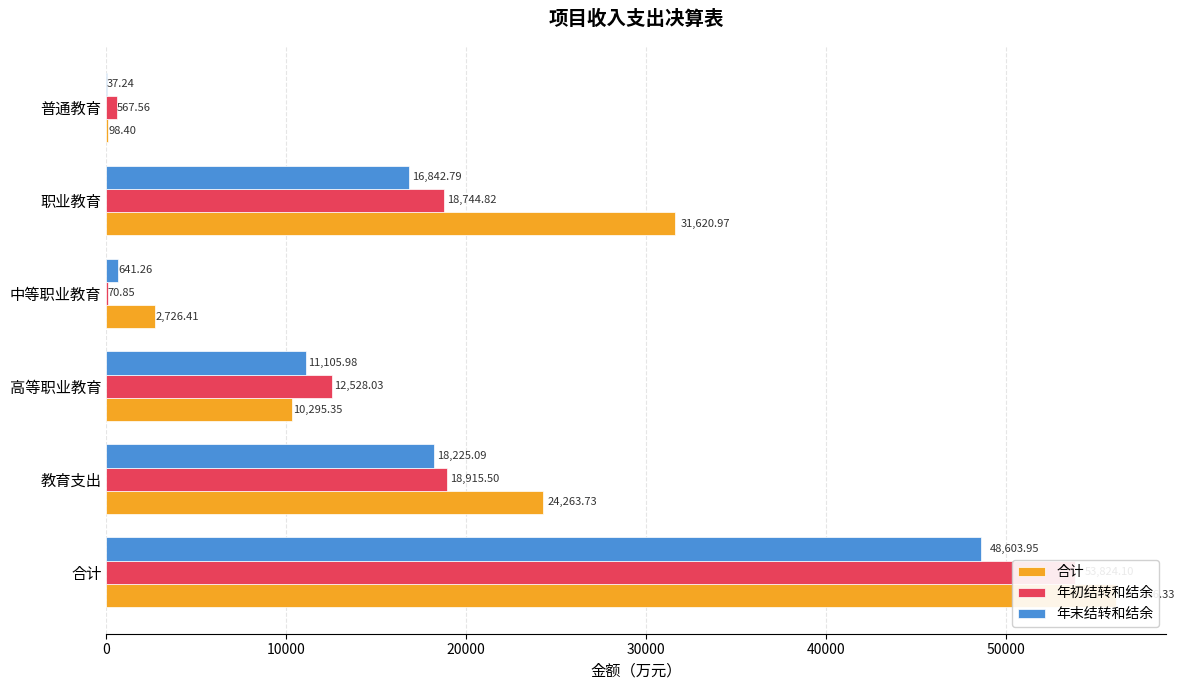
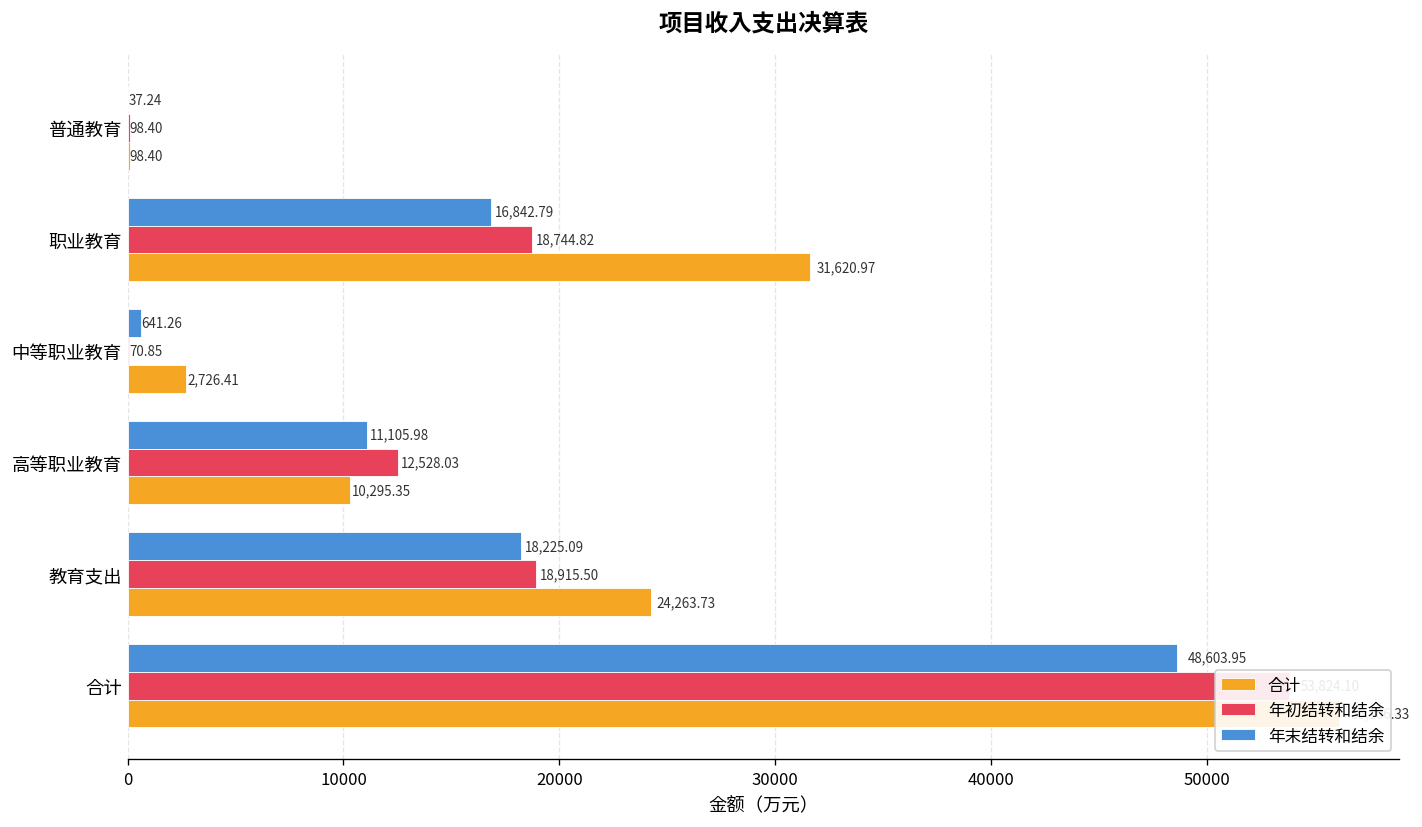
  {
    "合计": {
      "普通教育": "98.40",
      "职业教育": "31,620.97",
      "中等职业教育": "2,726.41",
      "高等职业教育": "10,295.35",
      "教育支出": "24,263.73"
    },
    "年初结转和结余": {
-     "普通教育": "567.56",
+     "普通教育": "98.40",
      "职业教育": "18,744.82",
      "中等职业教育": "70.85",
      "高等职业教育": "12,528.03",
      "教育支出": "18,915.50"
    },
    "年末结转和结余": {
      "普通教育": "37.24",
      "职业教育": "16,842.79",
      "中等职业教育": "641.26",
      "高等职业教育": "11,105.98",
      "教育支出": "18,225.09",
      "合计": "48,603.95"
    }
  }
